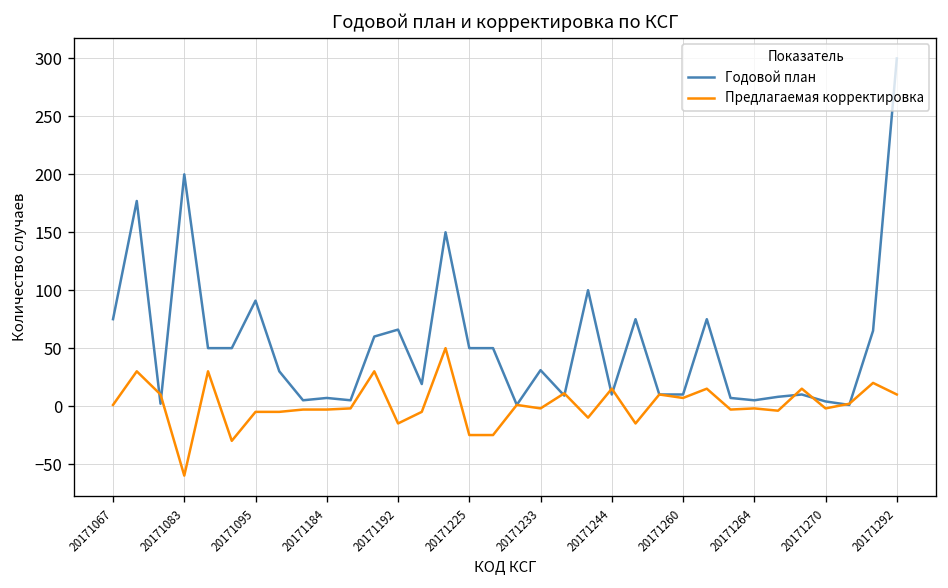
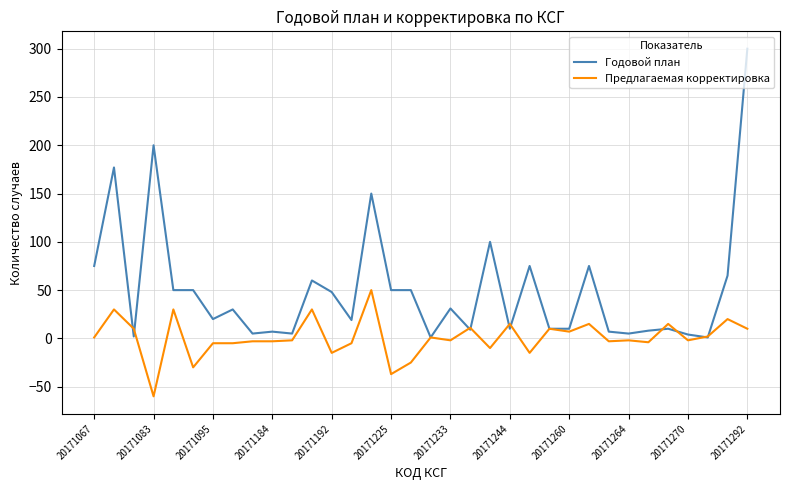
  {
    "Годовой план": {
      "20171067": 80,
      "20171083": 200,
-     "20171095": 90,
+     "20171095": 20,
      "20171184": 10,
-     "20171192": 70,
+     "20171192": 50,
      "20171225": 50,
      "20171233": 30,
      "20171244": 10,
      "20171260": 10,
      "20171264": 10,
      "20171270": 0
    },
    "Предлагаемая корректировка": {
      "20171067": 0,
      "20171083": -60,
      "20171095": -10,
      "20171184": 0,
      "20171192": -20,
-     "20171225": -30,
+     "20171225": -40,
      "20171233": 0,
      "20171244": 20,
      "20171260": 10,
      "20171264": 0,
      "20171270": 0,
      "20171292": 10
    }
  }
